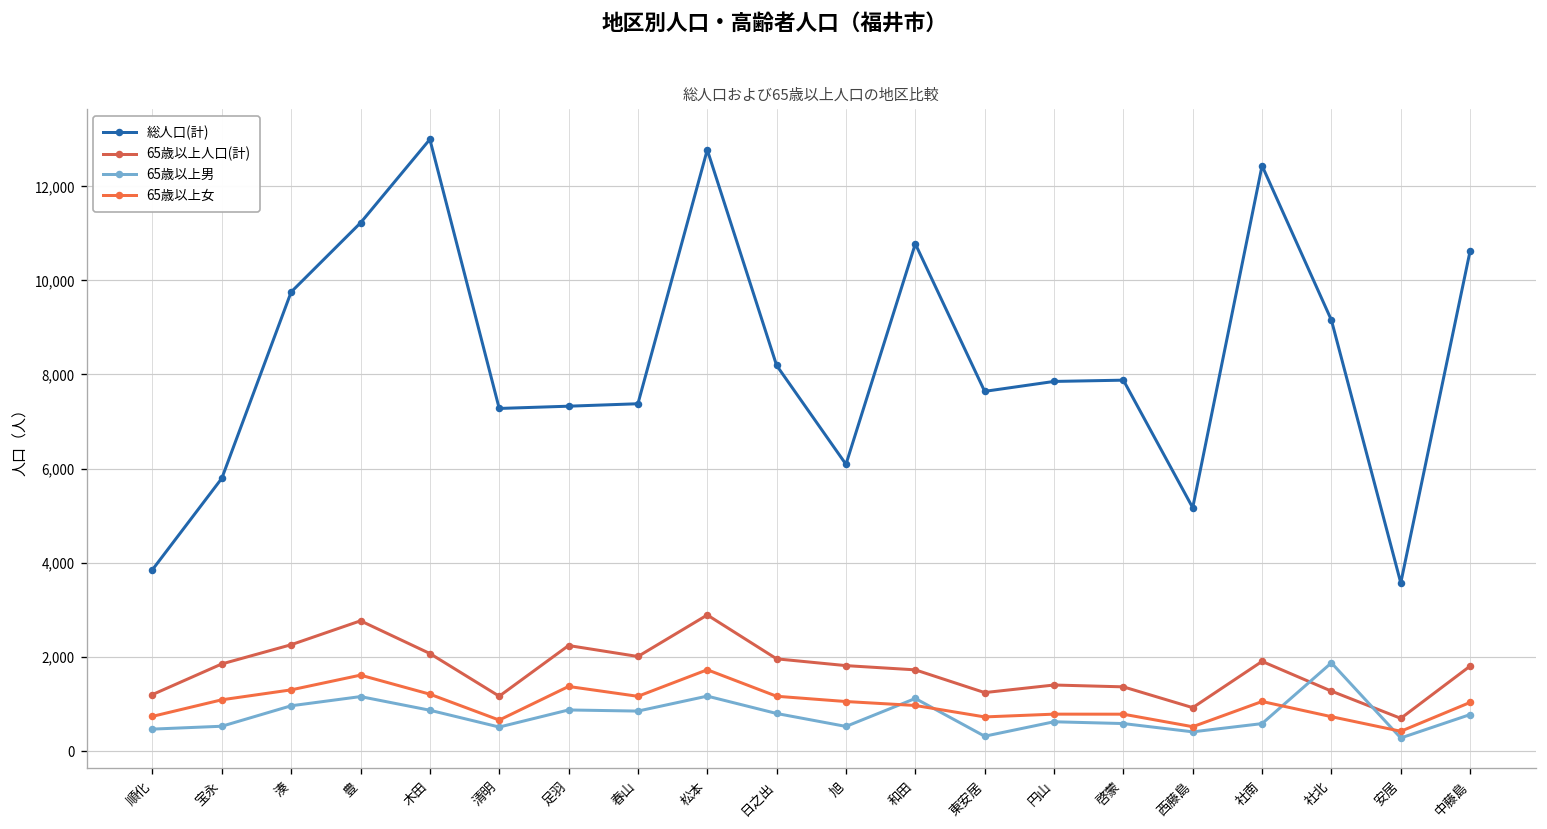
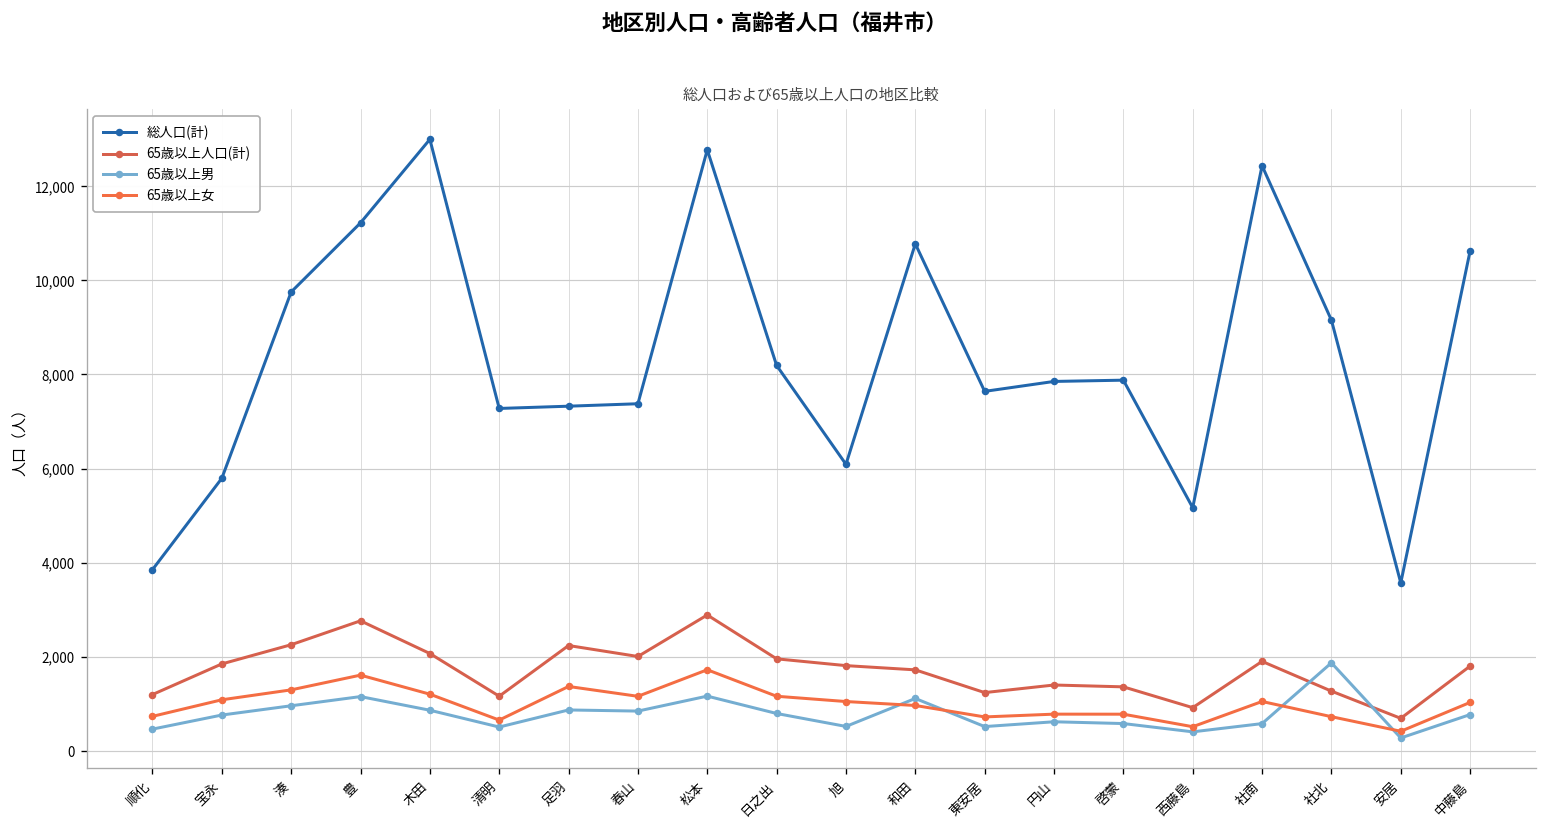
  {
    "総人口(計)": {
      "順化": "3,900",
      "宝永": "5,800",
      "湊": "9,800",
      "豊": "11,200",
      "木田": "13,000",
      "清明": "7,300",
      "足羽": "7,300",
      "春山": "7,400",
      "松本": "12,800",
      "日之出": "8,200",
      "旭": "6,100",
      "和田": "10,800",
      "東安居": "7,600",
      "円山": "7,900",
      "啓蒙": "7,900",
      "西藤島": "5,200",
      "社南": "12,400",
      "社北": "9,200",
      "安居": "3,600",
      "中藤島": "10,600"
    },
    "65歳以上男": {
      "順化": "500",
-     "宝永": "500",
+     "宝永": "800",
      "湊": "1,000",
      "豊": "1,200",
      "木田": "900",
      "清明": "500",
      "足羽": "900",
      "春山": "800",
      "松本": "1,200",
      "日之出": "800",
      "旭": "500",
      "和田": "1,100",
-     "東安居": "300",
+     "東安居": "500",
      "円山": "600",
      "啓蒙": "600",
      "西藤島": "400",
      "社南": "600",
      "社北": "1,900",
      "安居": "300",
      "中藤島": "800"
    }
  }
